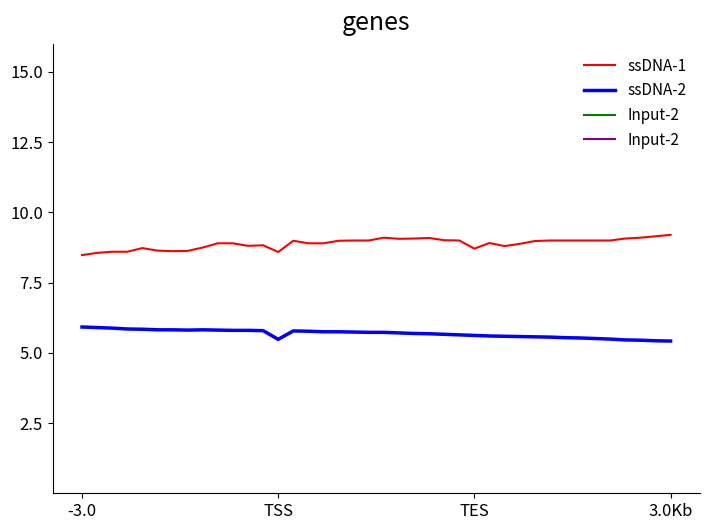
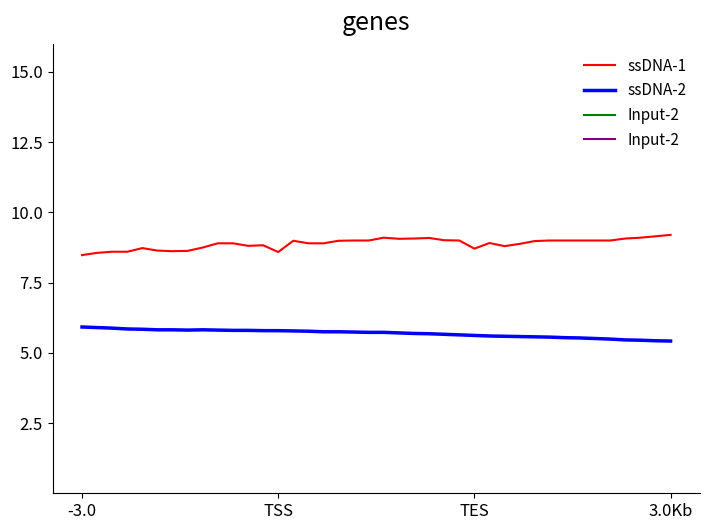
  {
    "ssDNA-1": {
      "-3.0": 8.5,
      "TSS": 8.6,
      "TES": 8.7,
      "3.0Kb": 9.2
    },
    "ssDNA-2": {
      "-3.0": 5.9,
-     "TSS": 5.5,
+     "TSS": 5.8,
      "TES": 5.6,
      "3.0Kb": 5.4
    }
  }
